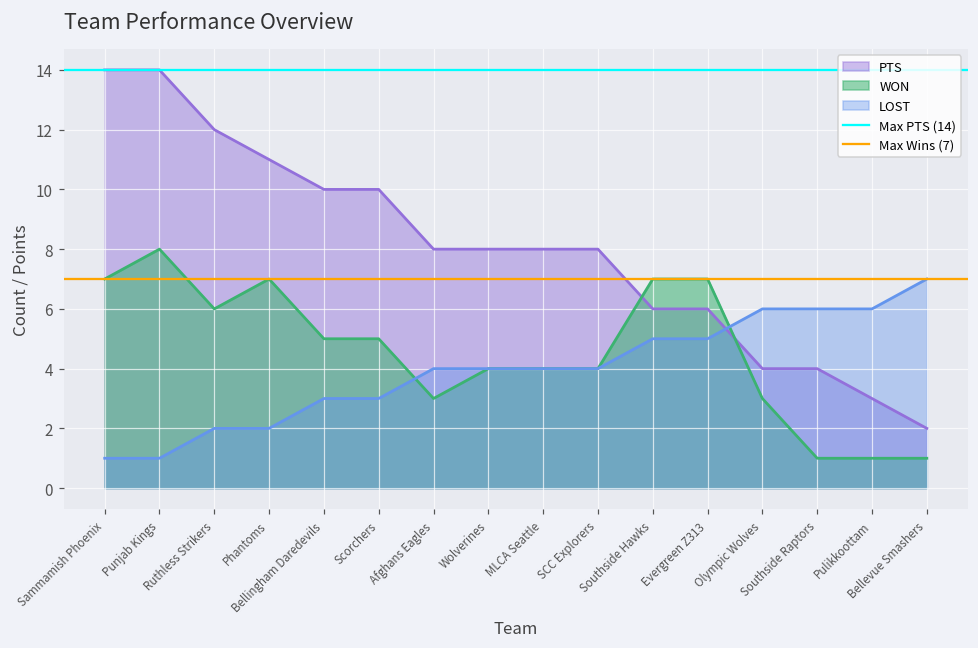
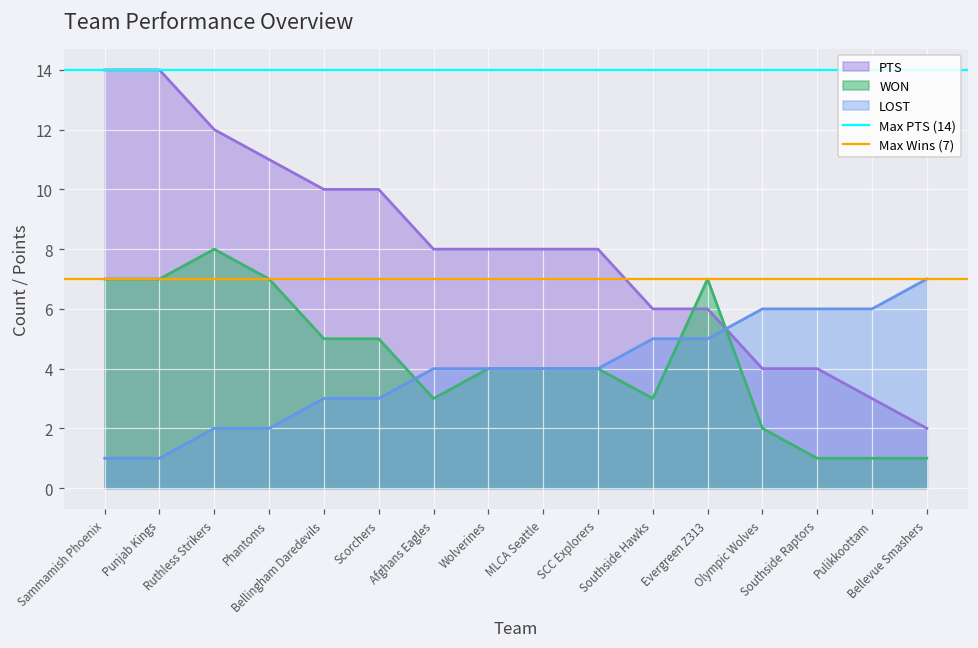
  {
    "WON": {
      "Sammamish Phoenix": 7,
-     "Punjab Kings": 8,
-     "Ruthless Strikers": 6,
+     "Punjab Kings": 7,
+     "Ruthless Strikers": 8,
      "Phantoms": 7,
      "Bellingham Daredevils": 5,
      "Scorchers": 5,
      "Afghans Eagles": 3,
-     "Southside Hawks": 7,
+     "Southside Hawks": 3,
      "Evergreen Z313": 7,
-     "Olympic Wolves": 3,
+     "Olympic Wolves": 2,
      "Southside Raptors": 1,
      "Pulikkoottam": 1,
      "Bellevue Smashers": 1
    }
  }
